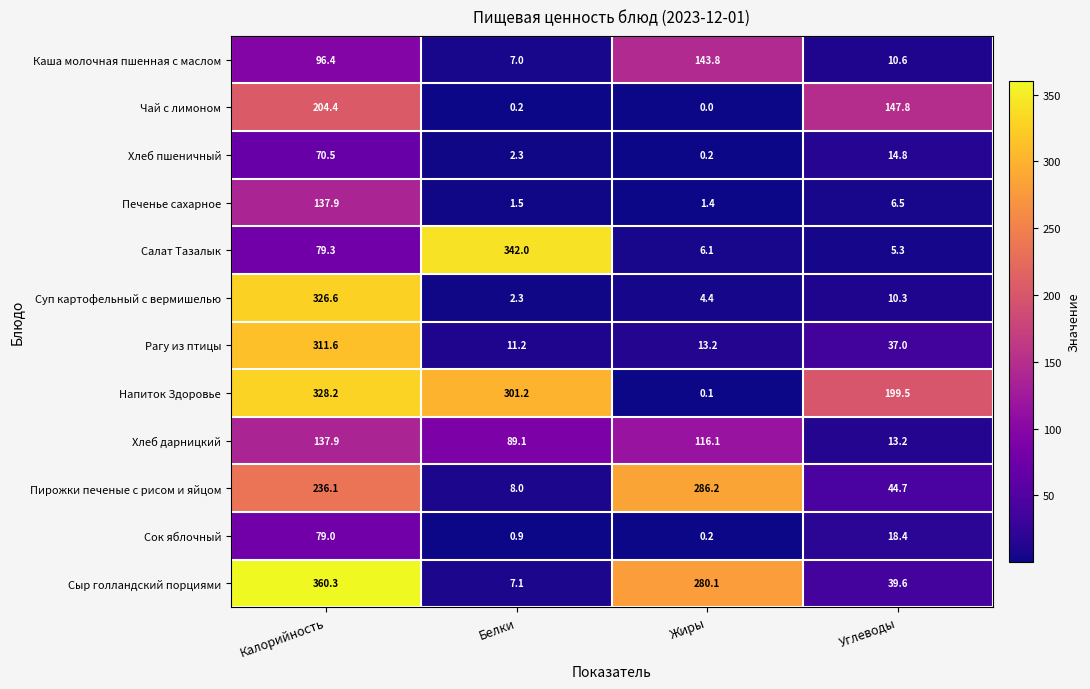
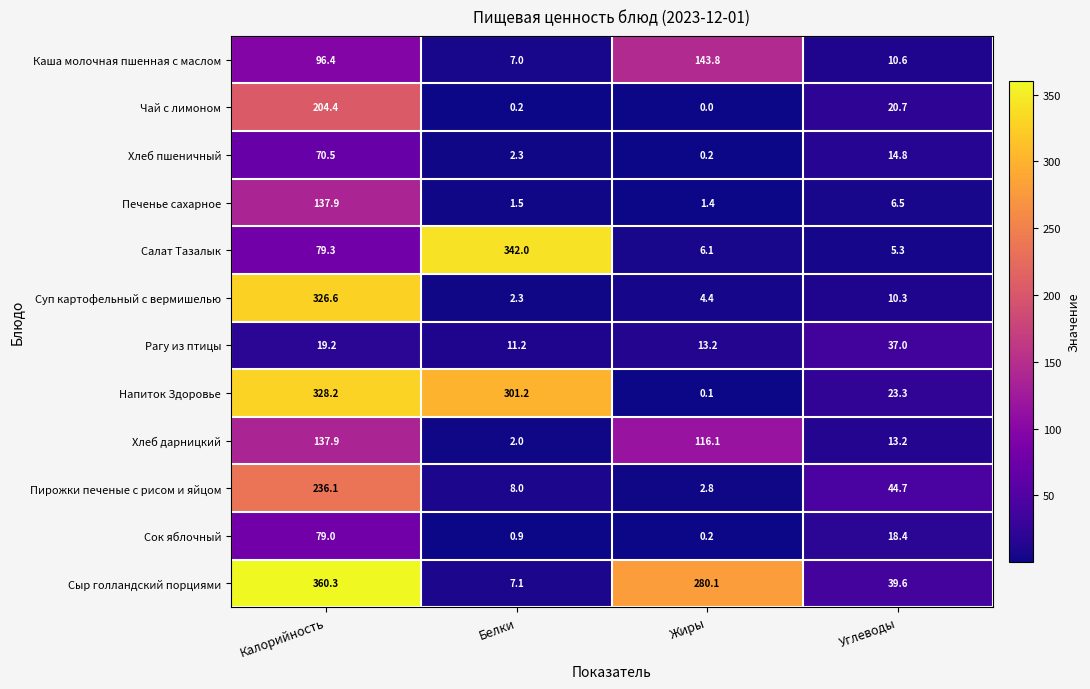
  {
    "Каша молочная пшенная с маслом": {
      "Калорийность": 96.4,
      "Белки": 7.0,
      "Жиры": 143.8,
      "Углеводы": 10.6
    },
    "Чай с лимоном": {
      "Калорийность": 204.4,
      "Белки": 0.2,
      "Жиры": 0.0,
-     "Углеводы": 147.8
+     "Углеводы": 20.7
    },
    "Хлеб пшеничный": {
      "Калорийность": 70.5,
      "Белки": 2.3,
      "Жиры": 0.2,
      "Углеводы": 14.8
    },
    "Печенье сахарное": {
      "Калорийность": 137.9,
      "Белки": 1.5,
      "Жиры": 1.4,
      "Углеводы": 6.5
    },
    "Салат Тазалык": {
      "Калорийность": 79.3,
      "Белки": 342.0,
      "Жиры": 6.1,
      "Углеводы": 5.3
    },
    "Суп картофельный с вермишелью": {
      "Калорийность": 326.6,
      "Белки": 2.3,
      "Жиры": 4.4,
      "Углеводы": 10.3
    },
    "Рагу из птицы": {
-     "Калорийность": 311.6,
+     "Калорийность": 19.2,
      "Белки": 11.2,
      "Жиры": 13.2,
      "Углеводы": 37.0
    },
    "Напиток Здоровье": {
      "Калорийность": 328.2,
      "Белки": 301.2,
      "Жиры": 0.1,
-     "Углеводы": 199.5
+     "Углеводы": 23.3
    },
    "Хлеб дарницкий": {
      "Калорийность": 137.9,
-     "Белки": 89.1,
+     "Белки": 2.0,
      "Жиры": 116.1,
      "Углеводы": 13.2
    },
    "Пирожки печеные с рисом и яйцом": {
      "Калорийность": 236.1,
      "Белки": 8.0,
-     "Жиры": 286.2,
+     "Жиры": 2.8,
      "Углеводы": 44.7
    },
    "Сок яблочный": {
      "Калорийность": 79.0,
      "Белки": 0.9,
      "Жиры": 0.2,
      "Углеводы": 18.4
    },
    "Сыр голландский порциями": {
      "Калорийность": 360.3,
      "Белки": 7.1,
      "Жиры": 280.1,
      "Углеводы": 39.6
    }
  }
